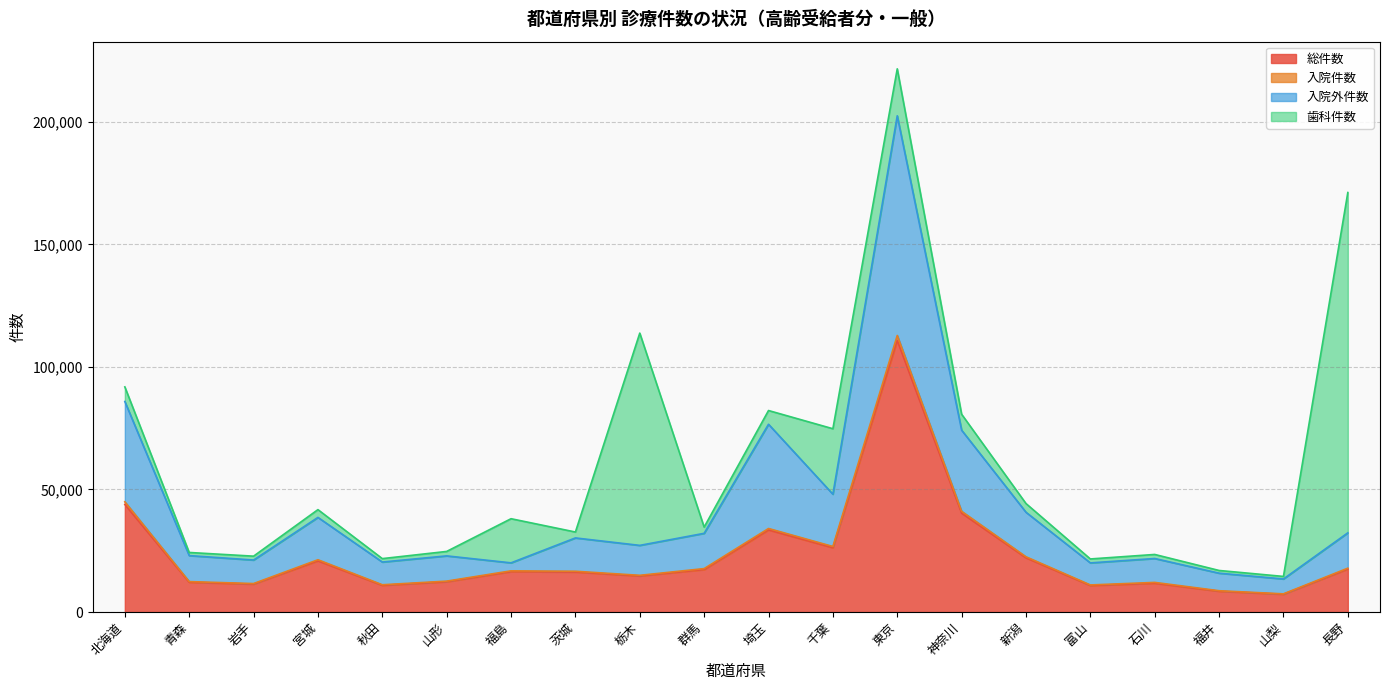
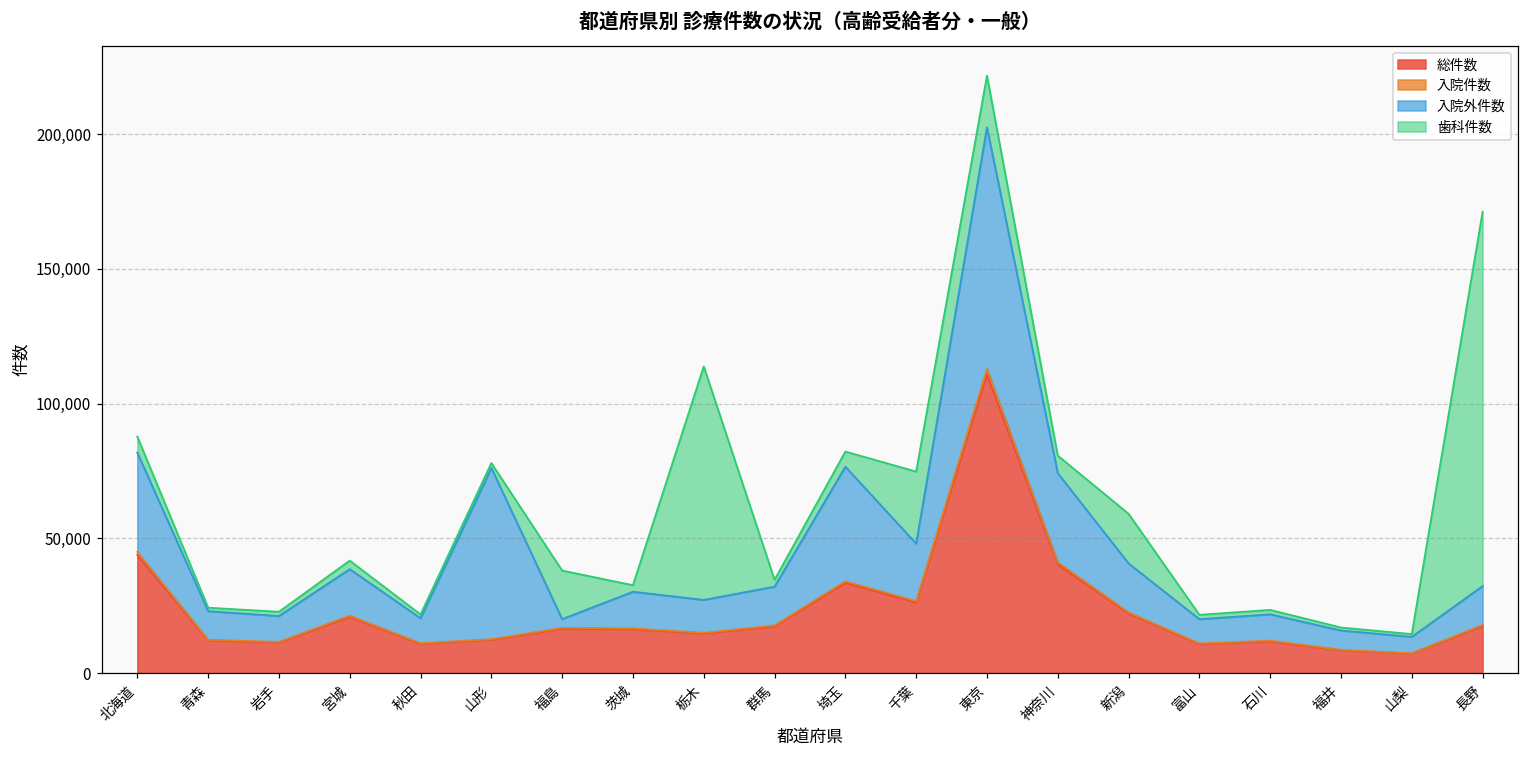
  {
    "入院外件数": {
-     "北海道": "41,000",
+     "北海道": "37,000",
      "青森": "11,000",
      "岩手": "10,000",
      "宮城": "17,000",
      "秋田": "9,000",
-     "山形": "10,000",
+     "山形": "64,000",
      "福島": "3,000",
      "茨城": "14,000",
      "栃木": "12,000",
      "群馬": "14,000",
      "埼玉": "43,000",
      "千葉": "21,000",
      "東京": "90,000",
      "神奈川": "33,000",
      "新潟": "18,000",
      "富山": "9,000",
      "石川": "10,000",
      "福井": "7,000",
      "山梨": "6,000",
      "長野": "14,000"
    },
    "歯科件数": {
      "北海道": "6,000",
      "青森": "1,000",
      "岩手": "2,000",
      "宮城": "3,000",
      "秋田": "1,000",
      "山形": "2,000",
      "福島": "18,000",
      "茨城": "2,000",
      "栃木": "87,000",
      "群馬": "3,000",
      "埼玉": "6,000",
      "千葉": "27,000",
      "東京": "19,000",
      "神奈川": "7,000",
-     "新潟": "4,000",
+     "新潟": "18,000",
      "富山": "2,000",
      "石川": "2,000",
      "福井": "1,000",
      "山梨": "1,000",
      "長野": "139,000"
    }
  }
